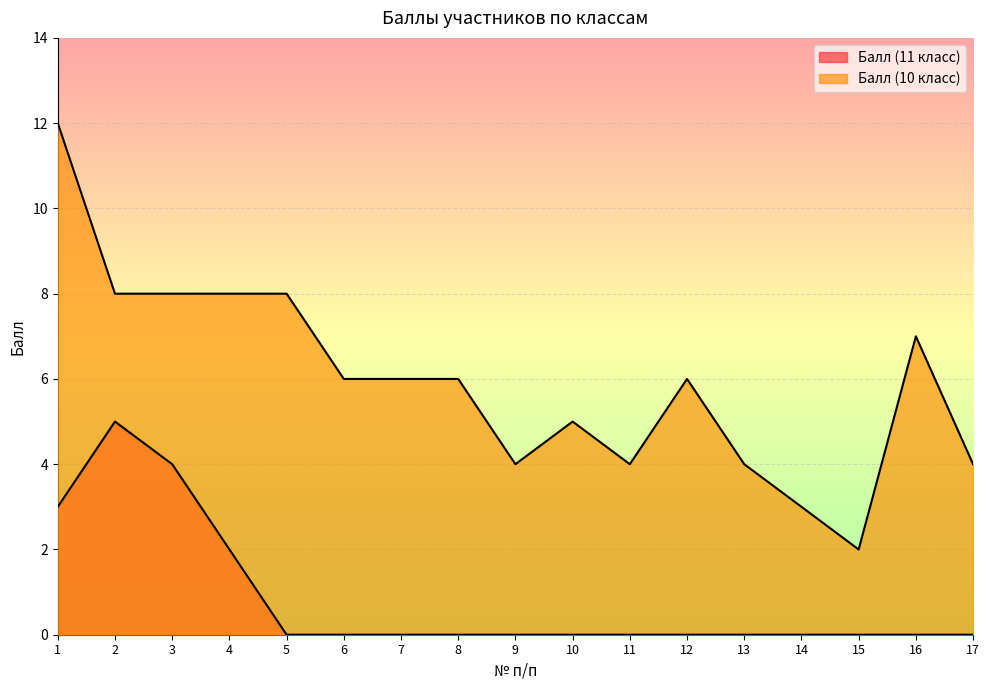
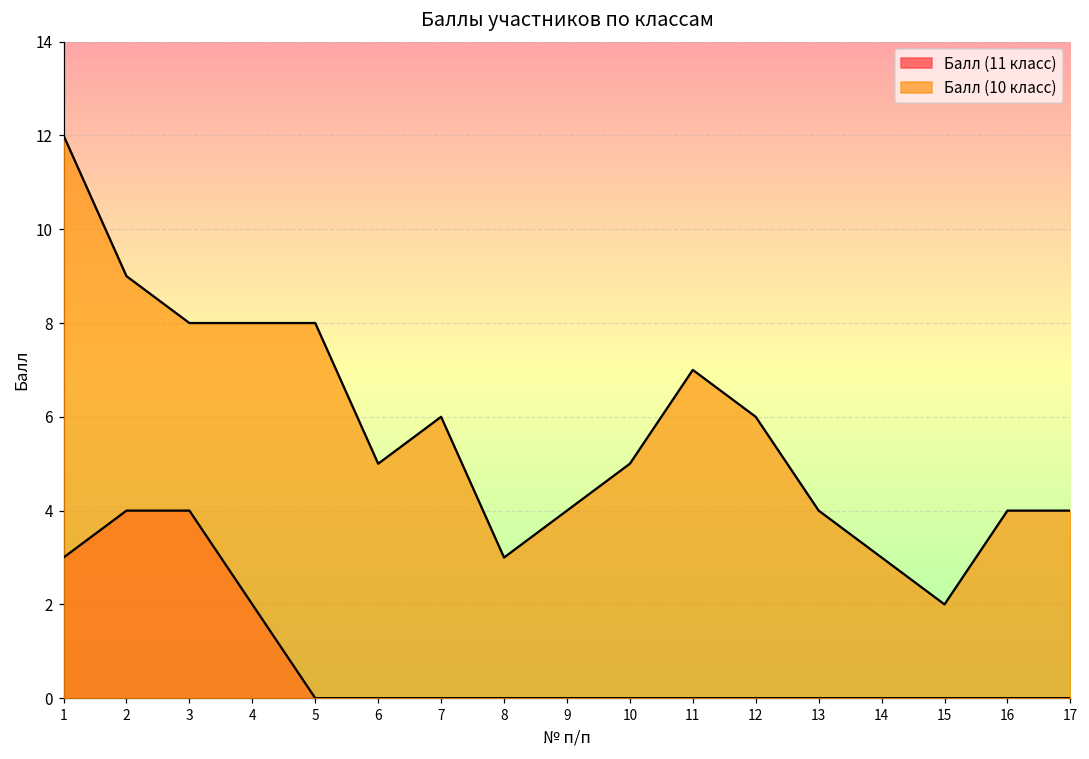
  {
    "Балл (11 класс)": {
      "1": 3,
-     "2": 5,
+     "2": 4,
      "3": 4,
      "4": 2,
      "5": 0,
      "6": 0,
      "7": 0,
      "8": 0,
      "9": 0,
      "10": 0,
      "11": 0,
      "12": 0,
      "13": 0,
      "14": 0,
      "15": 0,
      "16": 0,
      "17": 0
    },
    "Балл (10 класс)": {
      "1": 12,
-     "2": 8,
+     "2": 9,
      "3": 8,
      "4": 8,
      "5": 8,
-     "6": 6,
+     "6": 5,
      "7": 6,
-     "8": 6,
+     "8": 3,
      "9": 4,
      "10": 5,
-     "11": 4,
+     "11": 7,
      "12": 6,
      "13": 4,
      "14": 3,
      "15": 2,
-     "16": 7,
+     "16": 4,
      "17": 4
    }
  }
